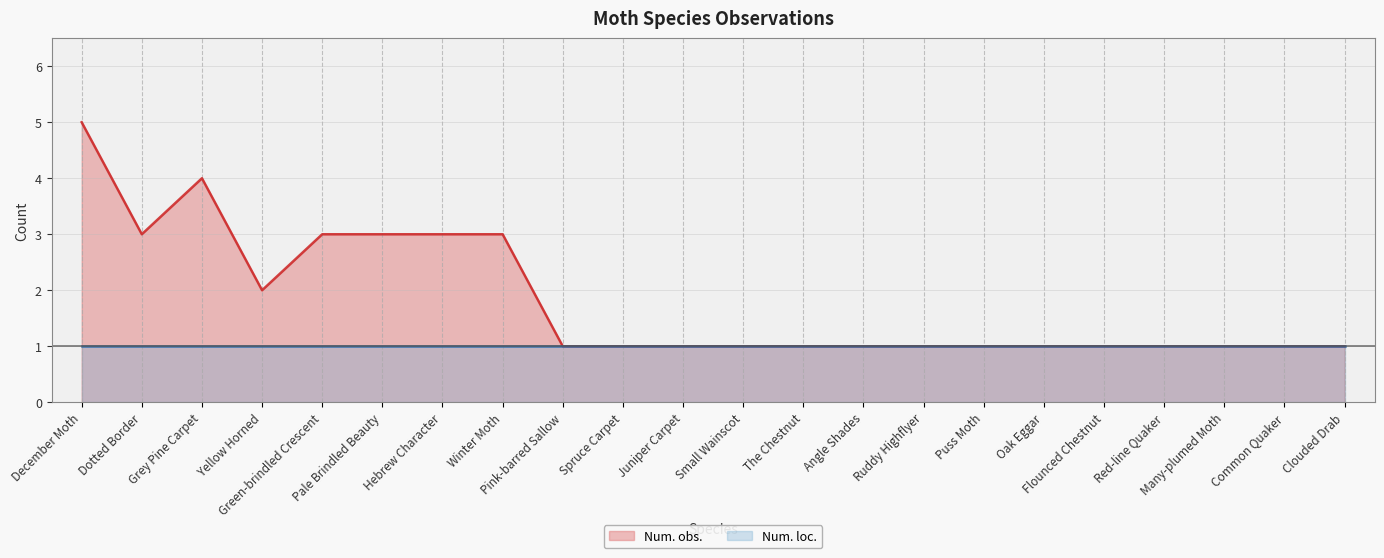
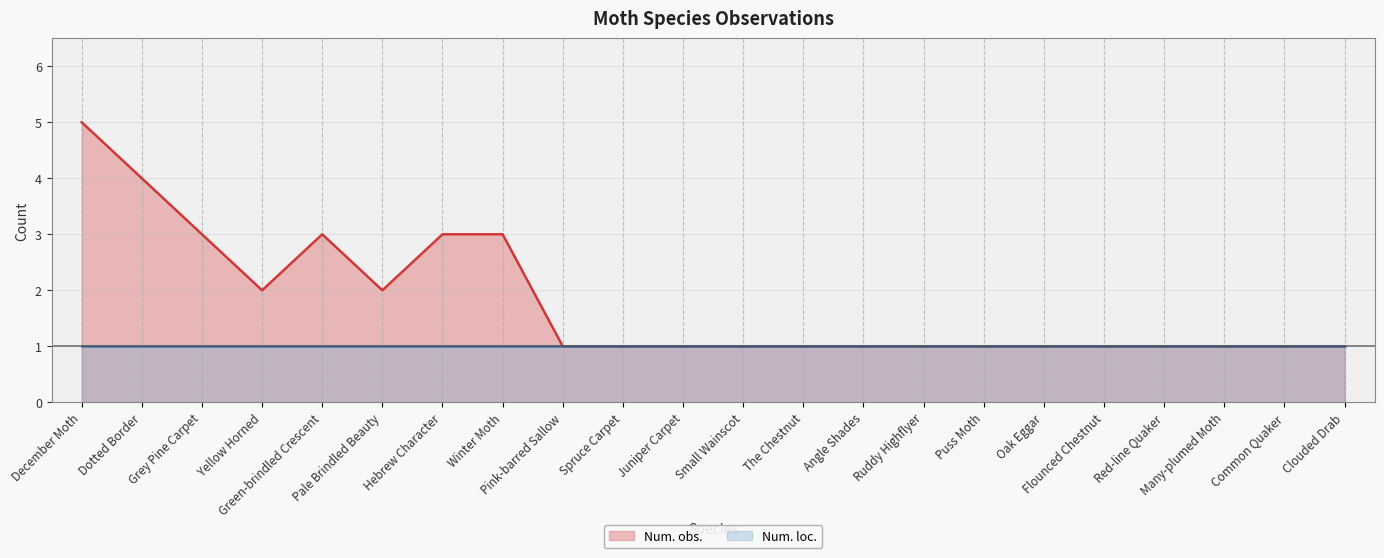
  {
    "Num. obs.": {
      "December Moth": 5,
-     "Dotted Border": 3,
-     "Grey Pine Carpet": 4,
+     "Dotted Border": 4,
+     "Grey Pine Carpet": 3,
      "Yellow Horned": 2,
      "Green-brindled Crescent": 3,
-     "Pale Brindled Beauty": 3,
+     "Pale Brindled Beauty": 2,
      "Hebrew Character": 3,
      "Winter Moth": 3
    },
    "Num. loc.": {
      "December Moth": 1,
      "Dotted Border": 1,
      "Grey Pine Carpet": 1,
      "Yellow Horned": 1,
      "Green-brindled Crescent": 1,
      "Pale Brindled Beauty": 1,
      "Hebrew Character": 1,
      "Winter Moth": 1
    }
  }
